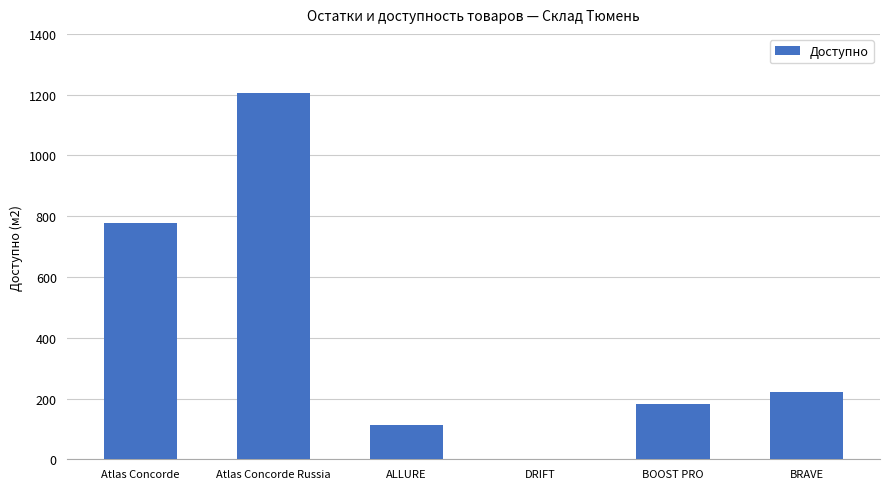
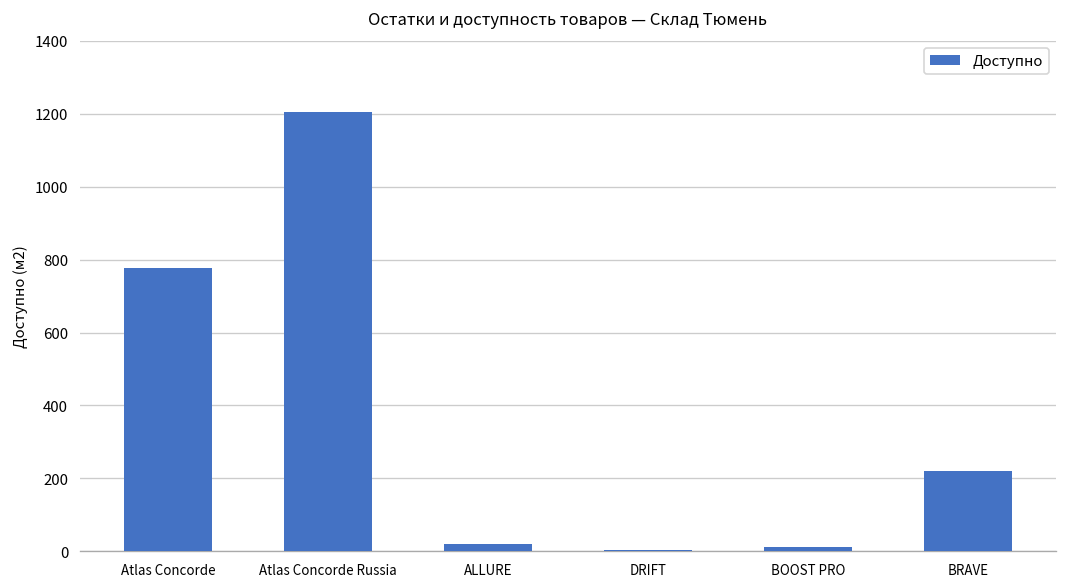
  {
    "Atlas Concorde": 780,
    "Atlas Concorde Russia": 1200,
-   "ALLURE": 110,
-   "BOOST PRO": 180,
+   "ALLURE": 20,
+   "BOOST PRO": 10,
    "BRAVE": 220
  }
